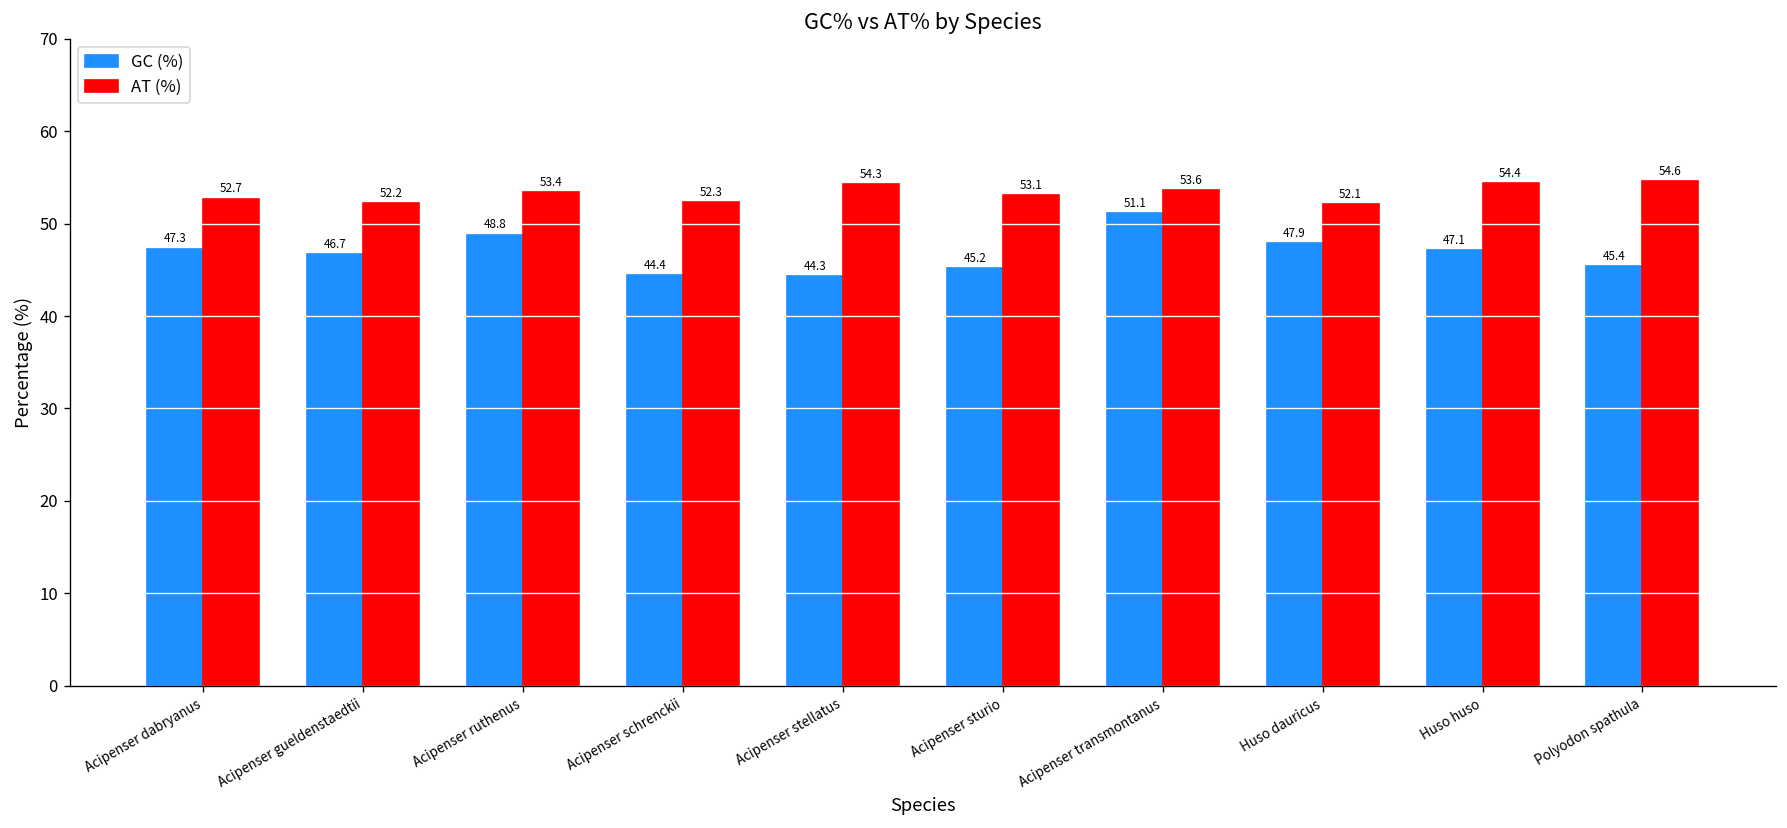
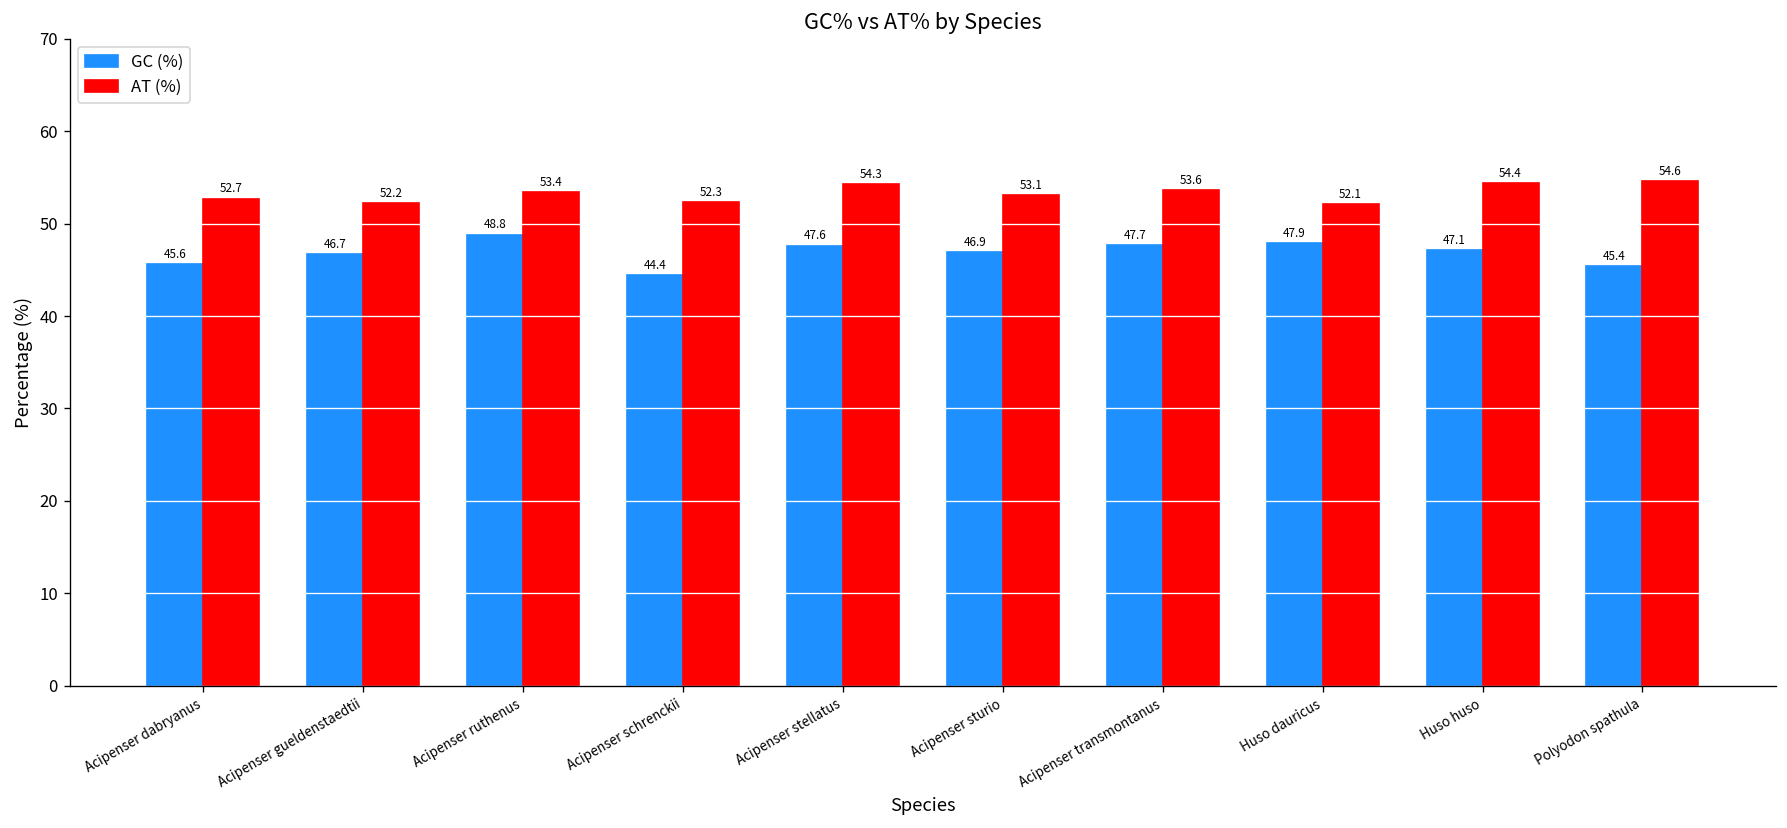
  {
    "GC (%)": {
-     "Acipenser dabryanus": 47.3,
+     "Acipenser dabryanus": 45.6,
      "Acipenser gueldenstaedtii": 46.7,
      "Acipenser ruthenus": 48.8,
      "Acipenser schrenckii": 44.4,
-     "Acipenser stellatus": 44.3,
-     "Acipenser sturio": 45.2,
-     "Acipenser transmontanus": 51.1,
+     "Acipenser stellatus": 47.6,
+     "Acipenser sturio": 46.9,
+     "Acipenser transmontanus": 47.7,
      "Huso dauricus": 47.9,
      "Huso huso": 47.1,
      "Polyodon spathula": 45.4
    },
    "AT (%)": {
      "Acipenser dabryanus": 52.7,
      "Acipenser gueldenstaedtii": 52.2,
      "Acipenser ruthenus": 53.4,
      "Acipenser schrenckii": 52.3,
      "Acipenser stellatus": 54.3,
      "Acipenser sturio": 53.1,
      "Acipenser transmontanus": 53.6,
      "Huso dauricus": 52.1,
      "Huso huso": 54.4,
      "Polyodon spathula": 54.6
    }
  }
